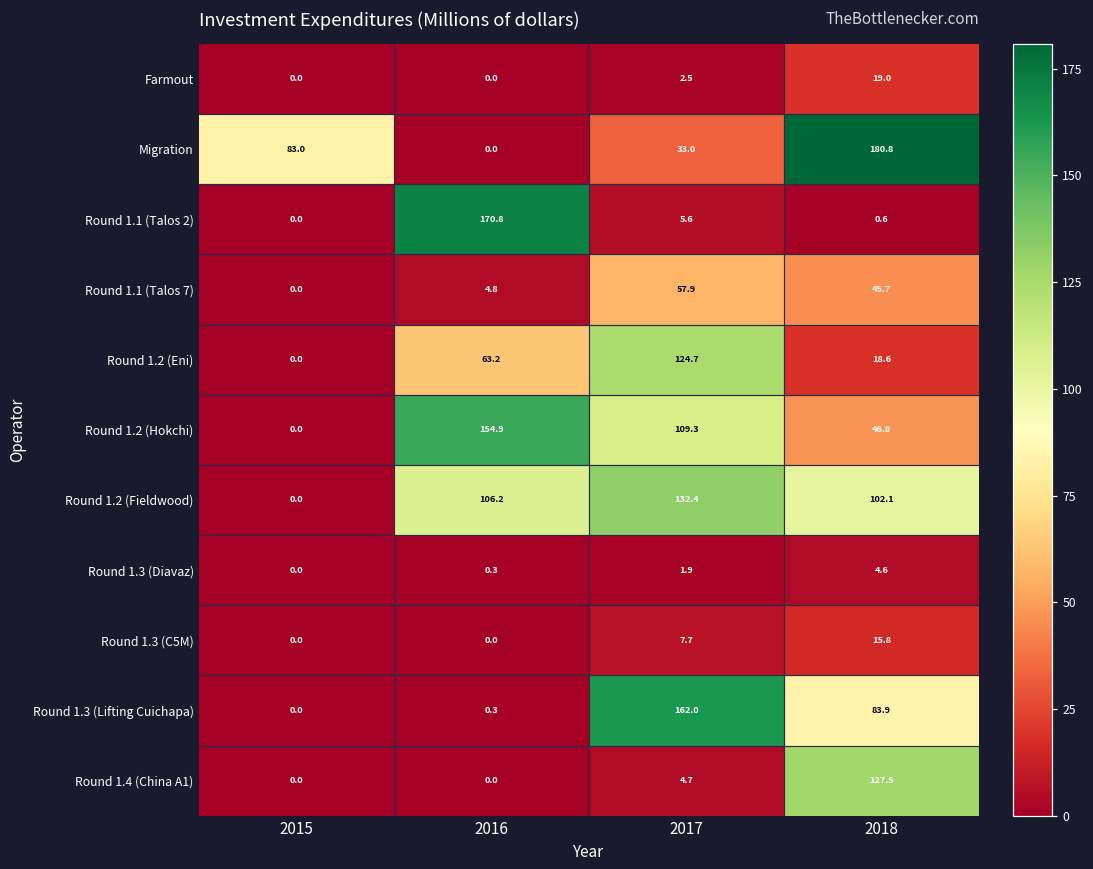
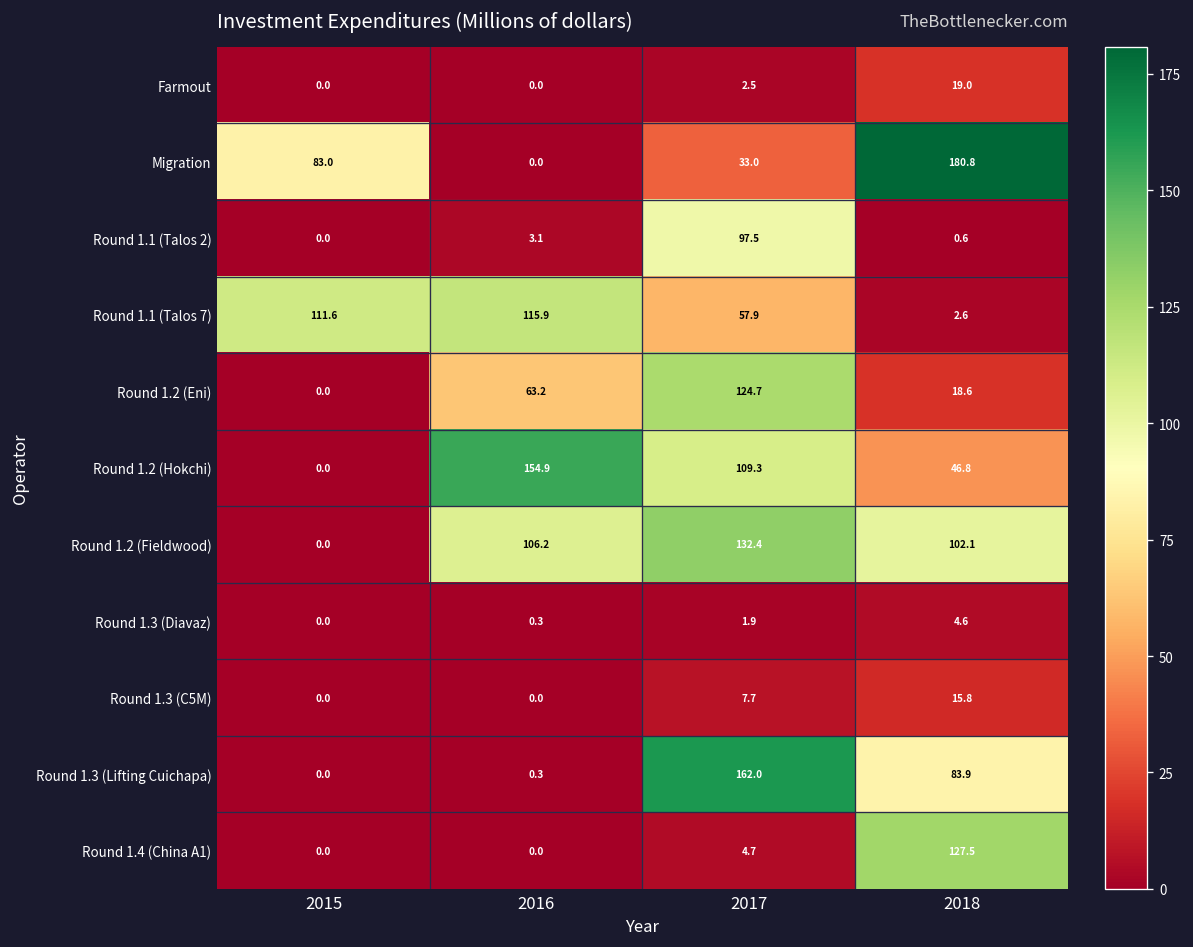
  {
    "Farmout": {
      "2015": 0.0,
      "2016": 0.0,
      "2017": 2.5,
      "2018": 19.0
    },
    "Migration": {
      "2015": 83.0,
      "2016": 0.0,
      "2017": 33.0,
      "2018": 180.8
    },
    "Round 1.1 (Talos 2)": {
      "2015": 0.0,
-     "2016": 170.8,
-     "2017": 5.6,
+     "2016": 3.1,
+     "2017": 97.5,
      "2018": 0.6
    },
    "Round 1.1 (Talos 7)": {
-     "2015": 0.0,
-     "2016": 4.8,
+     "2015": 111.6,
+     "2016": 115.9,
      "2017": 57.9,
-     "2018": 45.7
+     "2018": 2.6
    },
    "Round 1.2 (Eni)": {
      "2015": 0.0,
      "2016": 63.2,
      "2017": 124.7,
      "2018": 18.6
    },
    "Round 1.2 (Hokchi)": {
      "2015": 0.0,
      "2016": 154.9,
      "2017": 109.3,
      "2018": 46.8
    },
    "Round 1.2 (Fieldwood)": {
      "2015": 0.0,
      "2016": 106.2,
      "2017": 132.4,
      "2018": 102.1
    },
    "Round 1.3 (Diavaz)": {
      "2015": 0.0,
      "2016": 0.3,
      "2017": 1.9,
      "2018": 4.6
    },
    "Round 1.3 (C5M)": {
      "2015": 0.0,
      "2016": 0.0,
      "2017": 7.7,
      "2018": 15.8
    },
    "Round 1.3 (Lifting Cuichapa)": {
      "2015": 0.0,
      "2016": 0.3,
      "2017": 162.0,
      "2018": 83.9
    },
    "Round 1.4 (China A1)": {
      "2015": 0.0,
      "2016": 0.0,
      "2017": 4.7,
      "2018": 127.5
    }
  }
